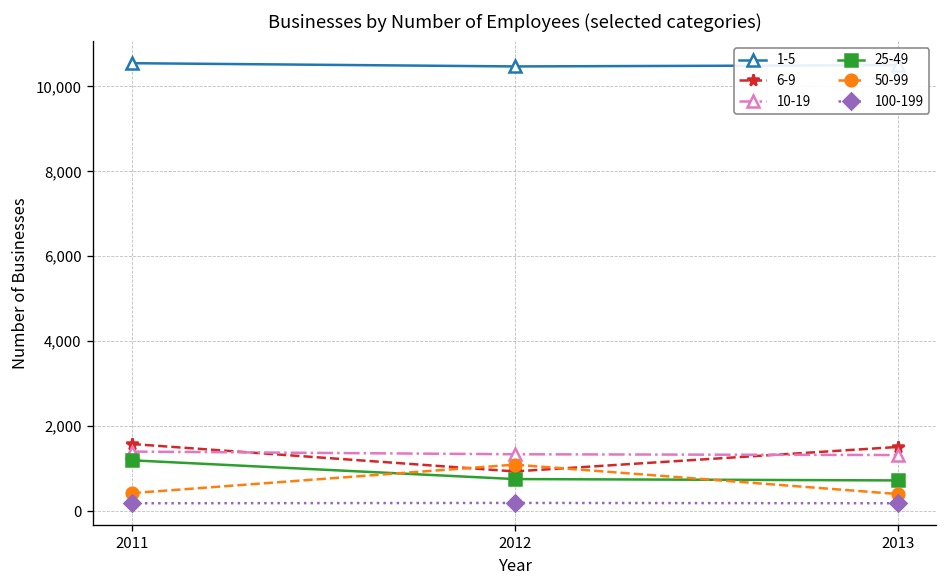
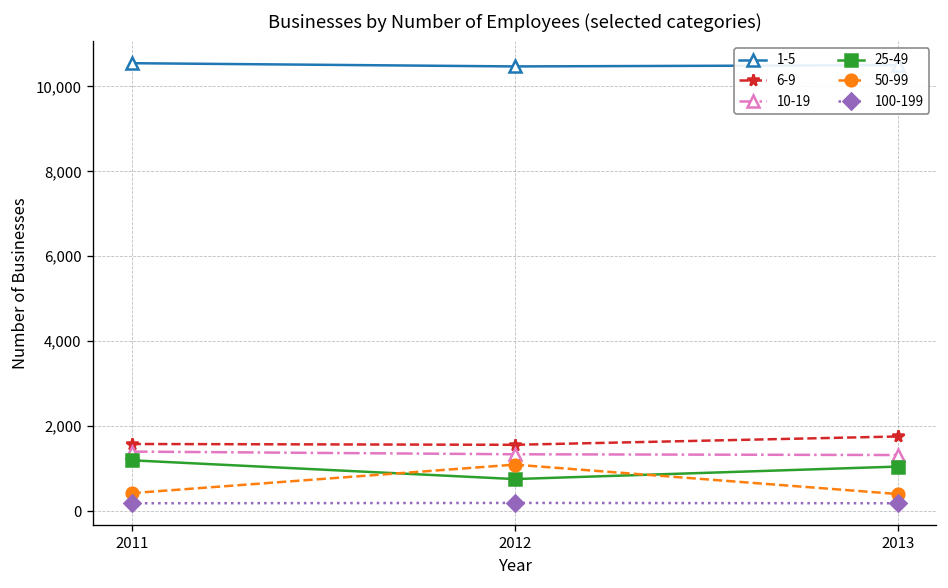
  {
    "1-5": {
      "2011": "10,500",
      "2012": "10,500"
    },
    "6-9": {
      "2011": "1,600",
-     "2012": "900",
-     "2013": "1,500"
+     "2012": "1,600",
+     "2013": "1,800"
    },
    "10-19": {
      "2011": "1,400",
      "2012": "1,300",
      "2013": "1,300"
    },
    "25-49": {
      "2011": "1,200",
      "2012": "800",
-     "2013": "700"
+     "2013": "1,000"
    },
    "50-99": {
      "2011": "400",
      "2012": "1,100",
      "2013": "400"
    },
    "100-199": {
      "2011": "200",
      "2012": "200",
      "2013": "200"
    }
  }
